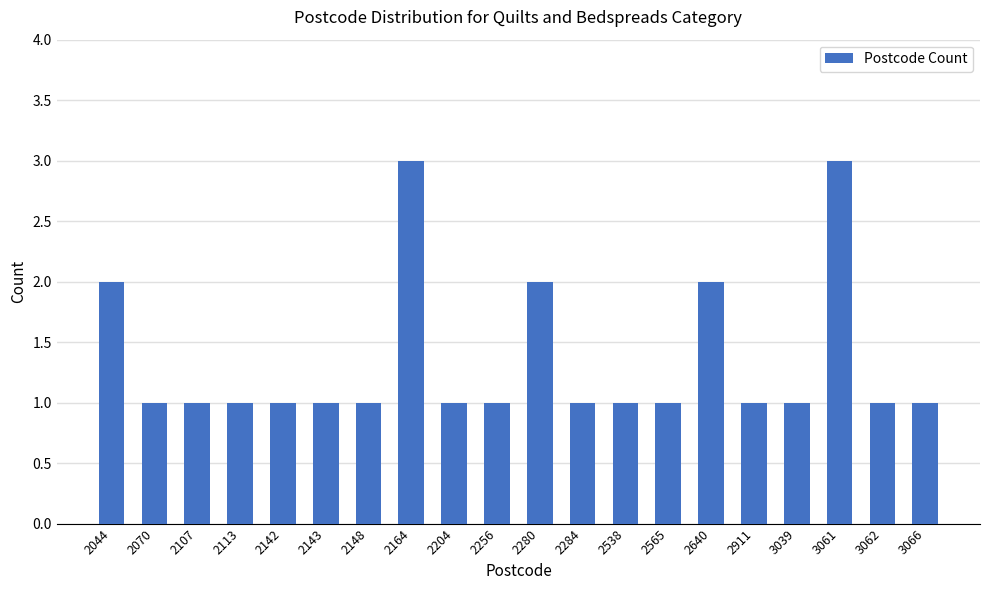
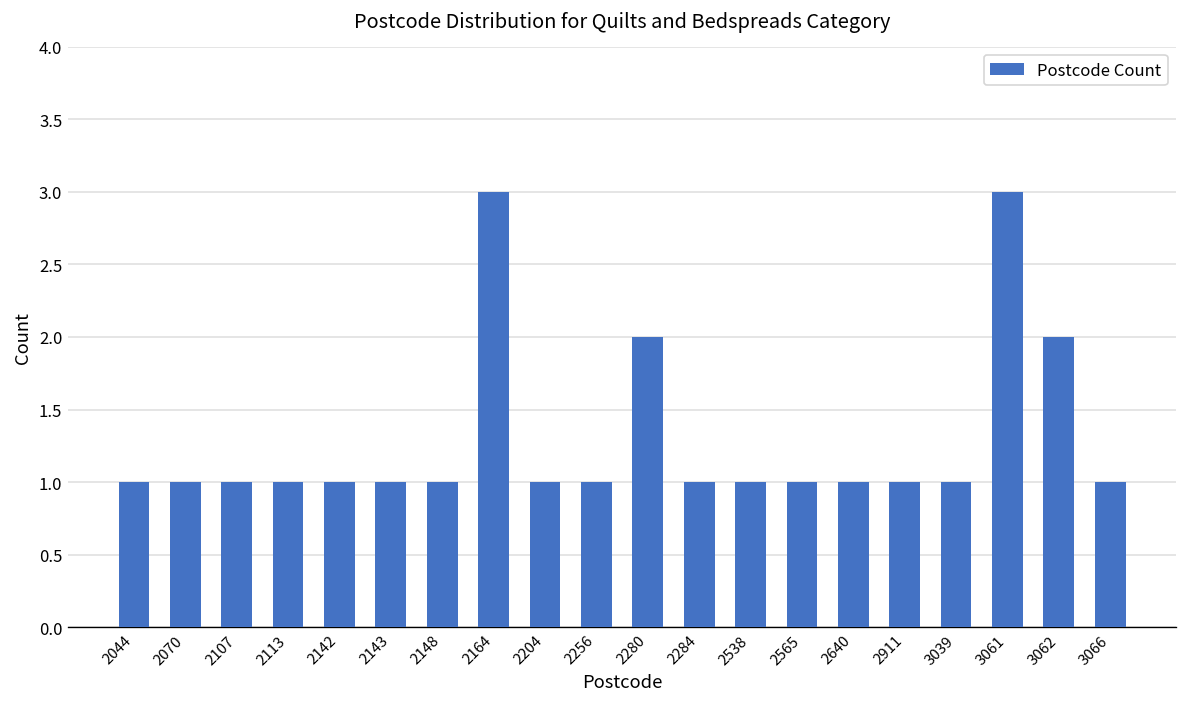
  {
-   "2044": 2,
+   "2044": 1,
    "2070": 1,
    "2107": 1,
    "2113": 1,
    "2142": 1,
    "2143": 1,
    "2148": 1,
    "2164": 3,
    "2204": 1,
    "2256": 1,
    "2280": 2,
    "2284": 1,
    "2538": 1,
    "2565": 1,
-   "2640": 2,
+   "2640": 1,
    "2911": 1,
    "3039": 1,
    "3061": 3,
-   "3062": 1,
+   "3062": 2,
    "3066": 1
  }
